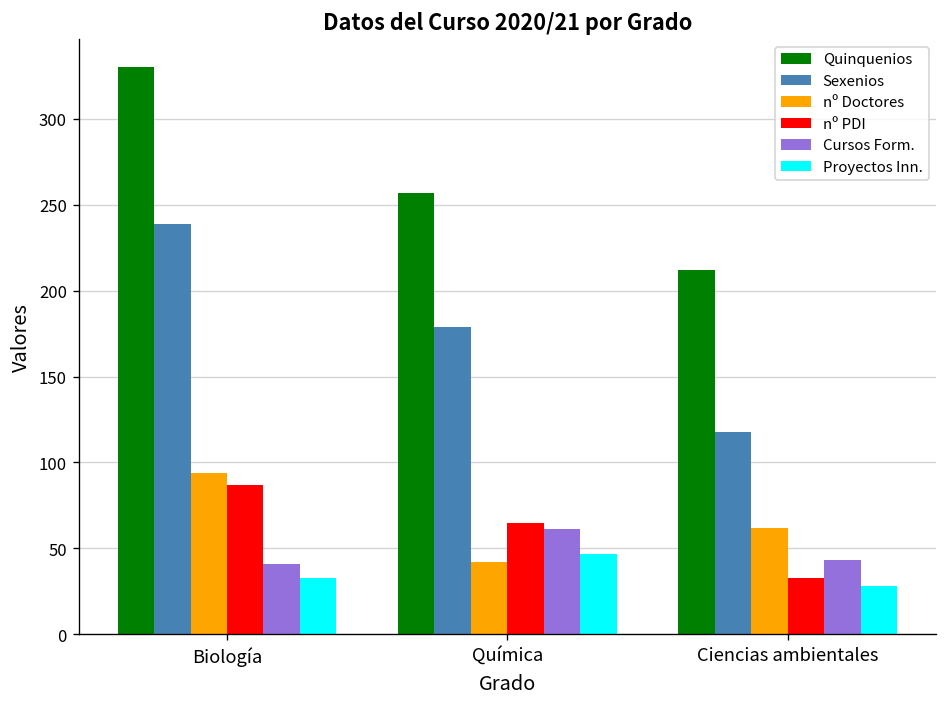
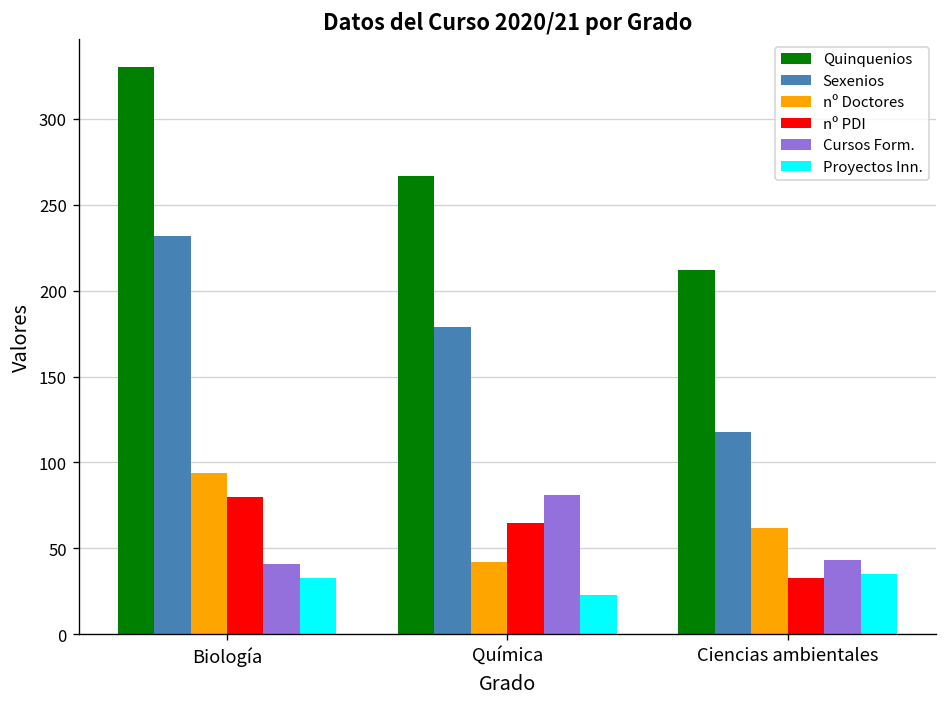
  {
    "Quinquenios": {
      "Biología": 330,
-     "Química": 257,
+     "Química": 267,
      "Ciencias ambientales": 212
    },
    "Sexenios": {
-     "Biología": 239,
+     "Biología": 232,
      "Química": 179,
      "Ciencias ambientales": 118
    },
    "nº Doctores": {
      "Biología": 94,
      "Química": 42,
      "Ciencias ambientales": 62
    },
    "nº PDI": {
-     "Biología": 87,
+     "Biología": 80,
      "Química": 65,
      "Ciencias ambientales": 33
    },
    "Cursos Form.": {
      "Biología": 41,
-     "Química": 61,
+     "Química": 81,
      "Ciencias ambientales": 43
    },
    "Proyectos Inn.": {
      "Biología": 33,
-     "Química": 47,
-     "Ciencias ambientales": 28
+     "Química": 23,
+     "Ciencias ambientales": 35
    }
  }
